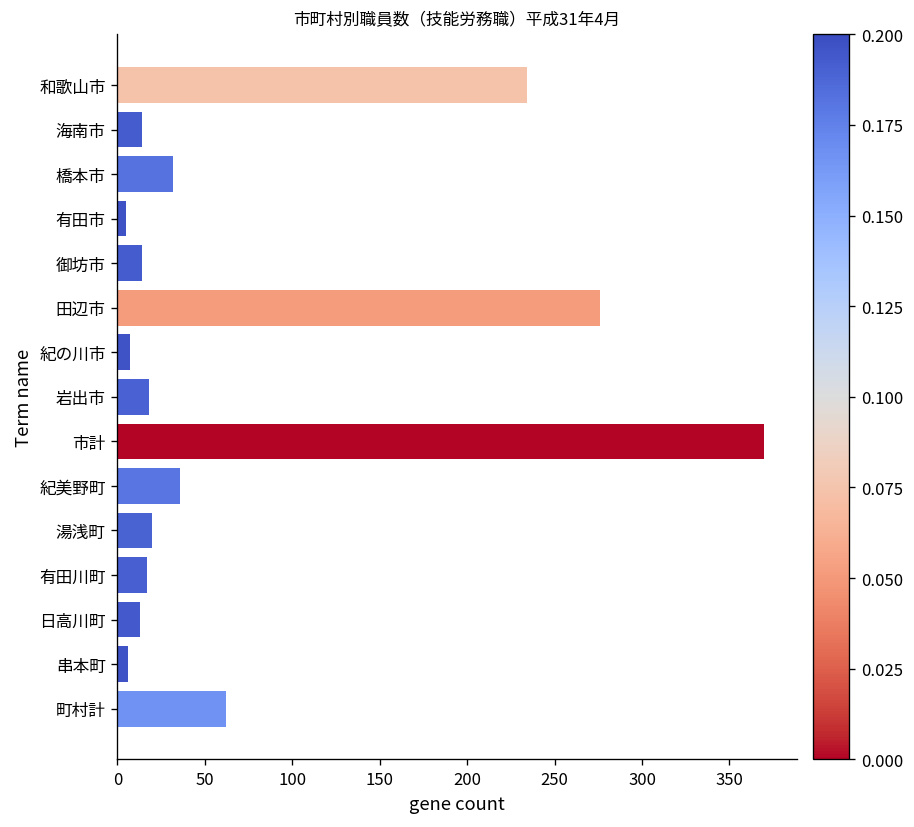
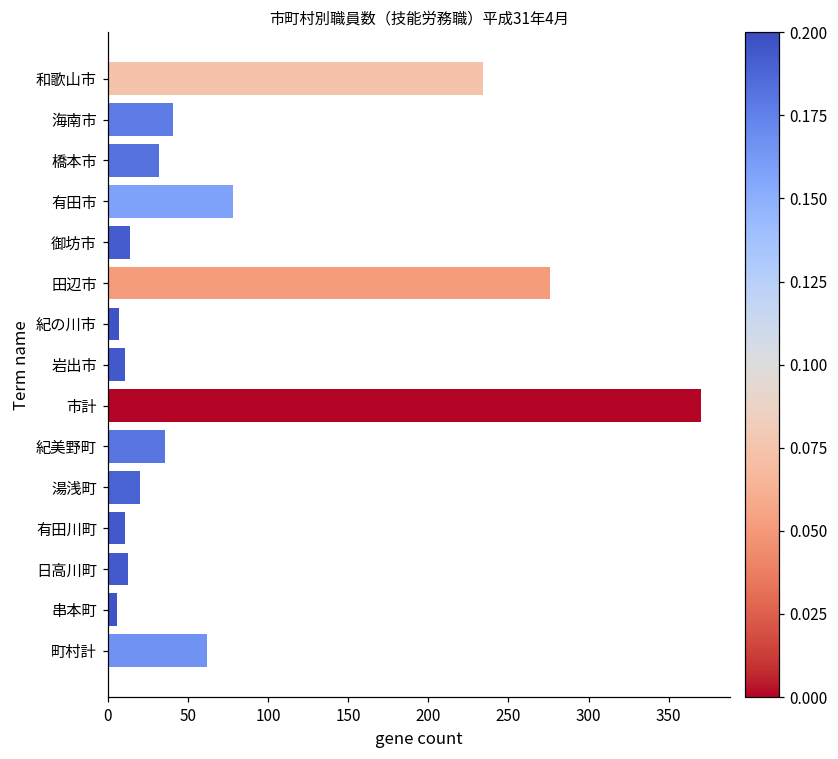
  {
    "和歌山市": 234,
-   "海南市": 14,
+   "海南市": 41,
    "橋本市": 32,
-   "有田市": 5,
+   "有田市": 78,
    "御坊市": 14,
    "田辺市": 276,
    "紀の川市": 7,
-   "岩出市": 18,
+   "岩出市": 11,
    "市計": 370,
    "紀美野町": 36,
    "湯浅町": 20,
-   "有田川町": 17,
+   "有田川町": 11,
    "日高川町": 13,
    "串本町": 6,
    "町村計": 62
  }
